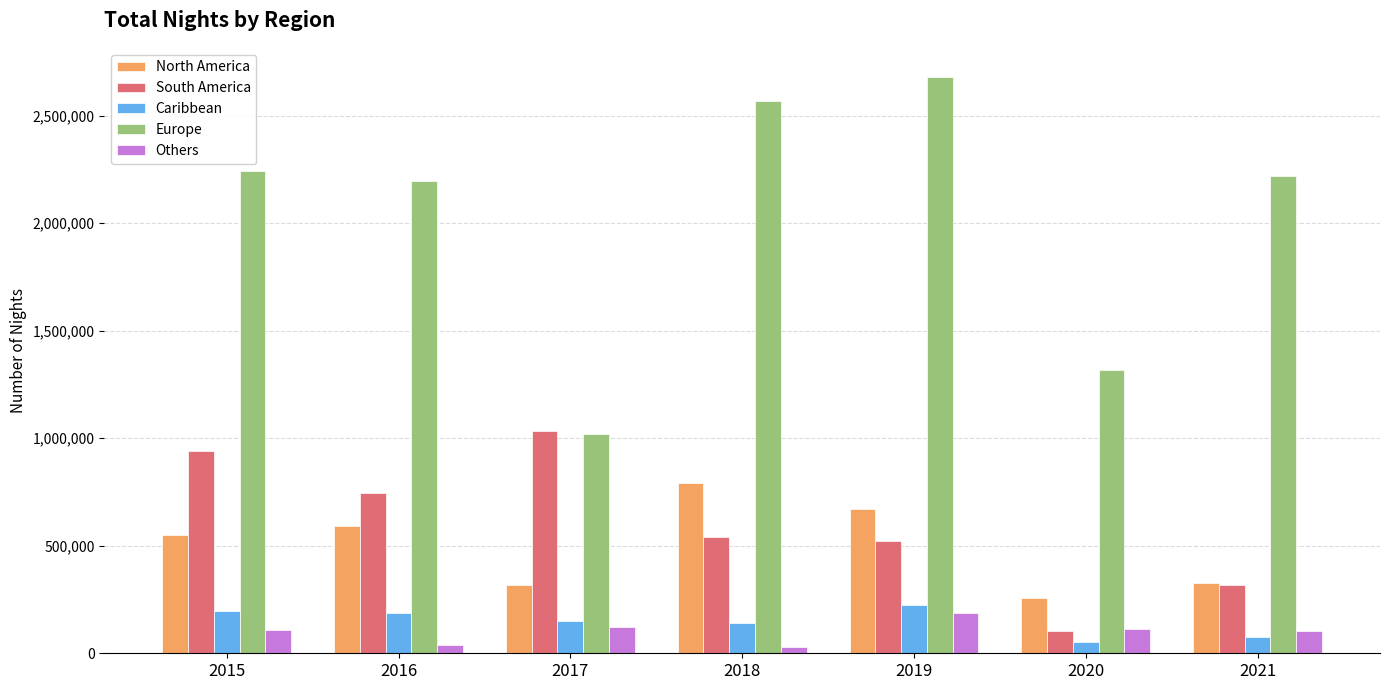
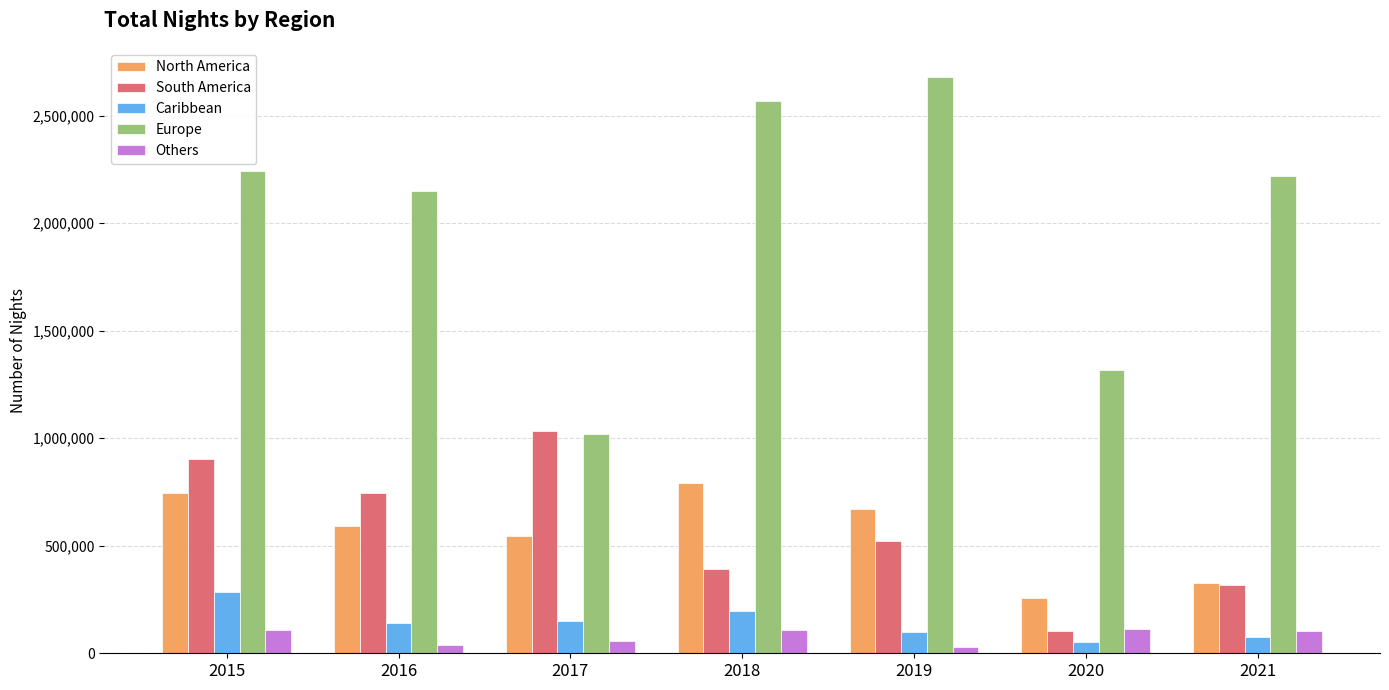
  {
    "North America": {
-     "2015": "550,000",
+     "2015": "750,000",
      "2016": "590,000",
-     "2017": "320,000",
+     "2017": "550,000",
      "2018": "790,000",
      "2019": "670,000",
      "2020": "260,000",
      "2021": "330,000"
    },
    "South America": {
-     "2015": "940,000",
+     "2015": "900,000",
      "2016": "750,000",
      "2017": "1,040,000",
-     "2018": "540,000",
+     "2018": "390,000",
      "2019": "520,000",
      "2020": "100,000",
      "2021": "320,000"
    },
    "Caribbean": {
-     "2015": "190,000",
-     "2016": "190,000",
+     "2015": "280,000",
+     "2016": "140,000",
      "2017": "150,000",
-     "2018": "140,000",
-     "2019": "230,000",
+     "2018": "200,000",
+     "2019": "100,000",
      "2020": "50,000",
      "2021": "80,000"
    },
    "Europe": {
      "2015": "2,240,000",
-     "2016": "2,200,000",
+     "2016": "2,150,000",
      "2017": "1,020,000",
      "2018": "2,570,000",
      "2019": "2,680,000",
      "2020": "1,320,000",
      "2021": "2,220,000"
    },
    "Others": {
      "2015": "110,000",
      "2016": "40,000",
-     "2017": "120,000",
-     "2018": "30,000",
-     "2019": "190,000",
+     "2017": "60,000",
+     "2018": "110,000",
+     "2019": "30,000",
      "2020": "110,000",
      "2021": "110,000"
    }
  }
